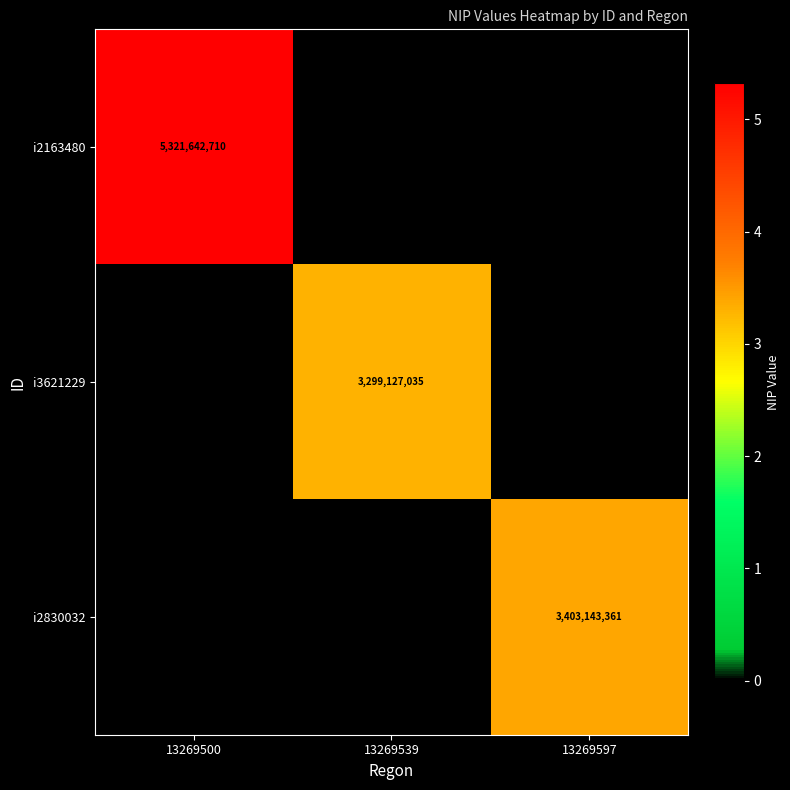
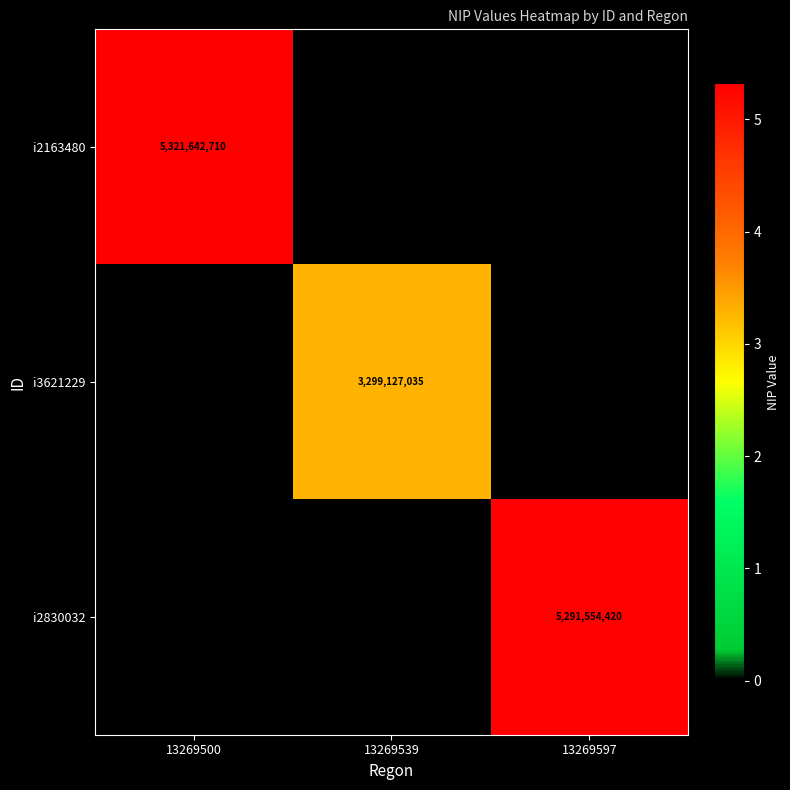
  {
    "i2163480": {
      "13269500": "5,321,642,710"
    },
    "i3621229": {
      "13269539": "3,299,127,035"
    },
    "i2830032": {
-     "13269597": "3,403,143,361"
+     "13269597": "5,291,554,420"
    }
  }
